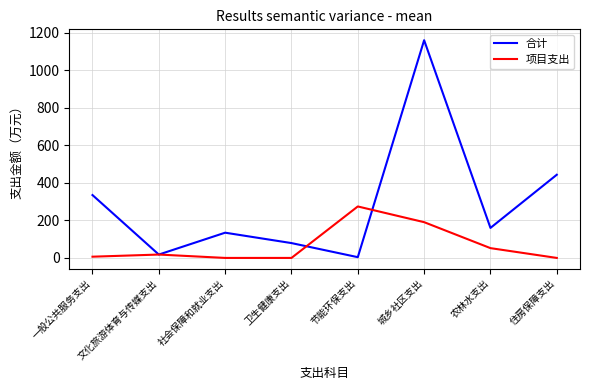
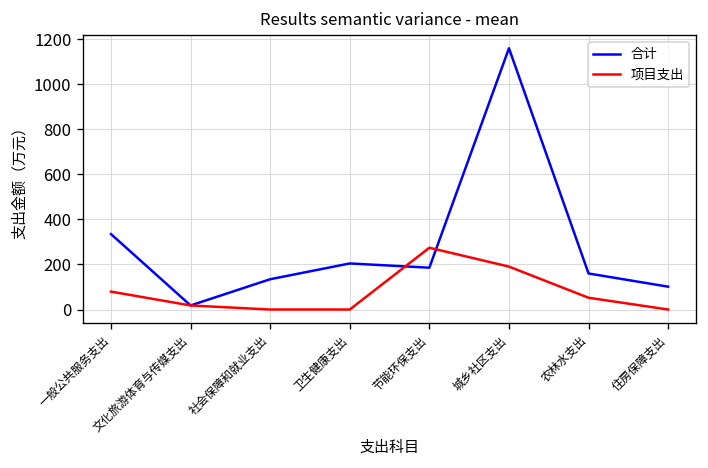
  {
    "合计": {
      "一般公共服务支出": 340,
      "社会保障和就业支出": 130,
-     "卫生健康支出": 80,
-     "节能环保支出": 0,
+     "卫生健康支出": 200,
+     "节能环保支出": 190,
      "城乡社区支出": 1160,
      "农林水支出": 160,
-     "住房保障支出": 440
+     "住房保障支出": 100
    },
    "项目支出": {
-     "一般公共服务支出": 10,
+     "一般公共服务支出": 80,
      "社会保障和就业支出": 0,
      "卫生健康支出": 0,
      "节能环保支出": 270,
      "城乡社区支出": 190,
      "农林水支出": 50,
      "住房保障支出": 0
    }
  }
